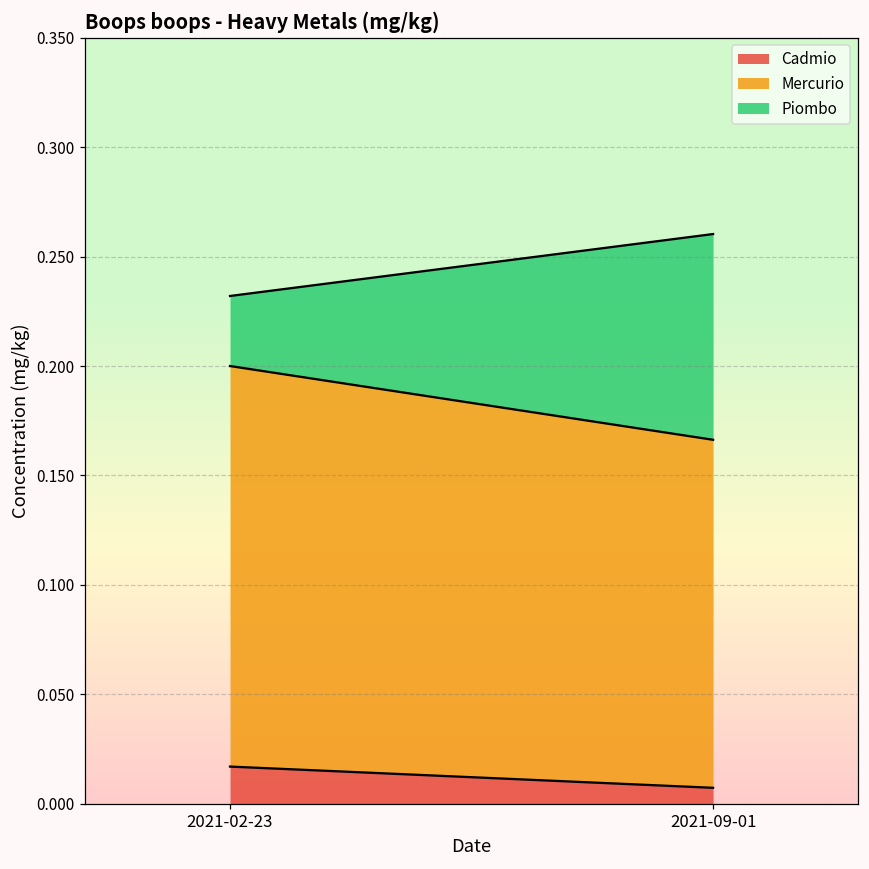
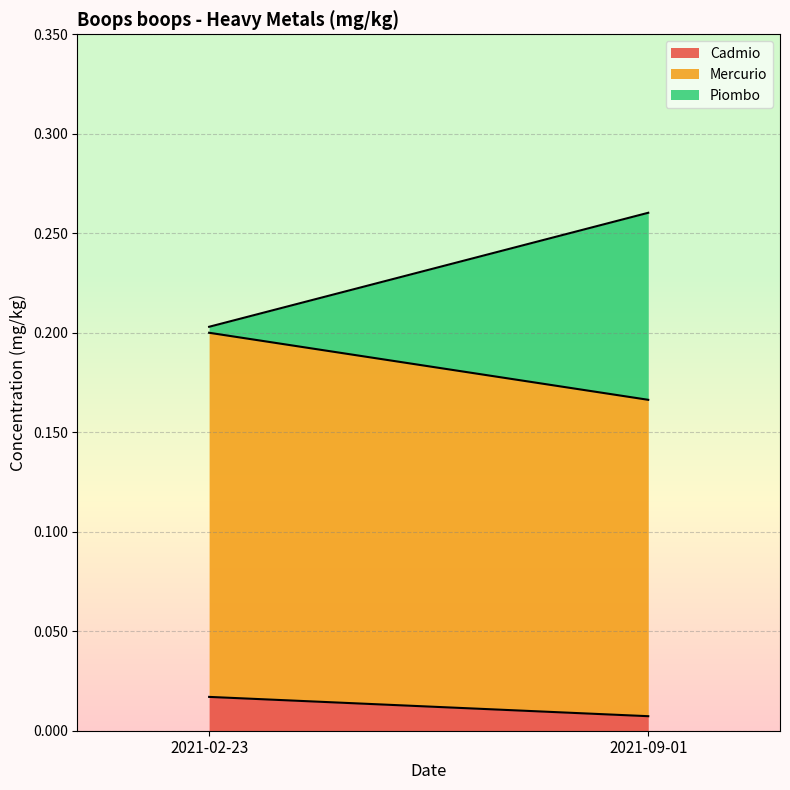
  {
    "Cadmio": {
      "2021-02-23": 0.017,
      "2021-09-01": 0.007
    },
    "Mercurio": {
      "2021-02-23": 0.183,
      "2021-09-01": 0.159
    },
    "Piombo": {
-     "2021-02-23": 0.032,
+     "2021-02-23": 0.003,
      "2021-09-01": 0.094
    }
  }
